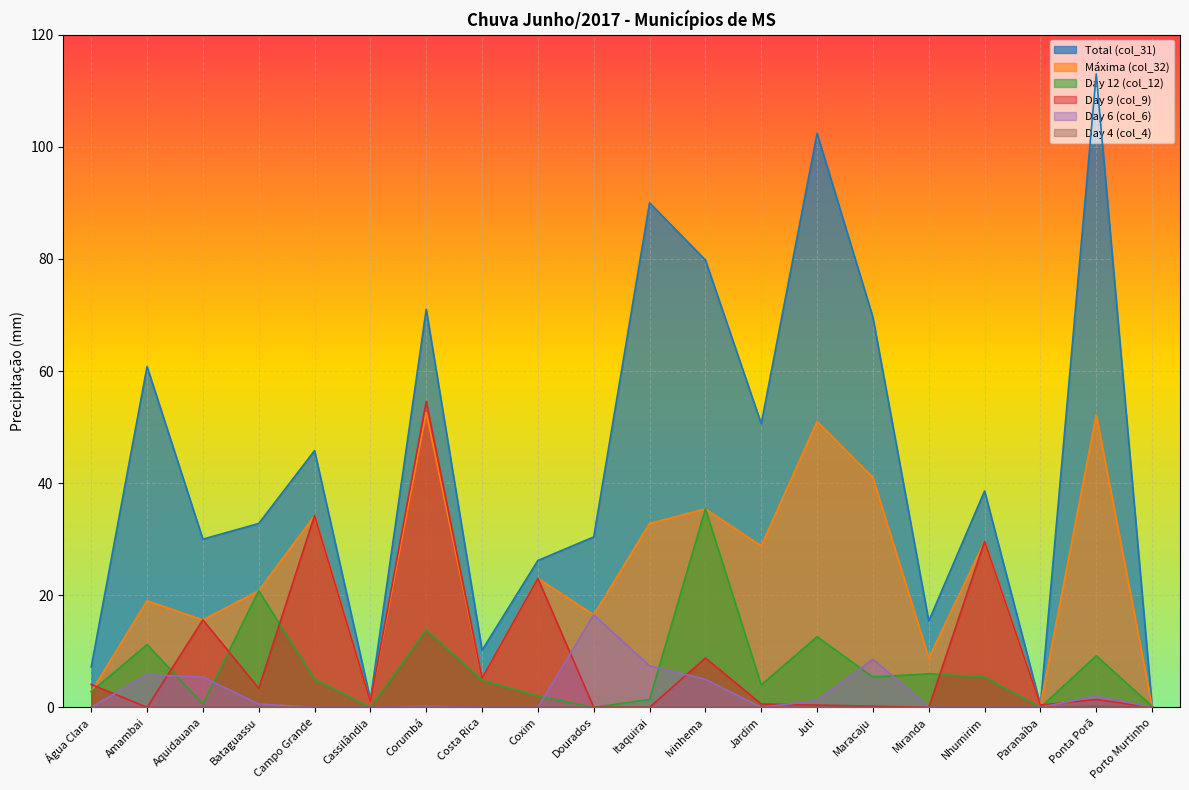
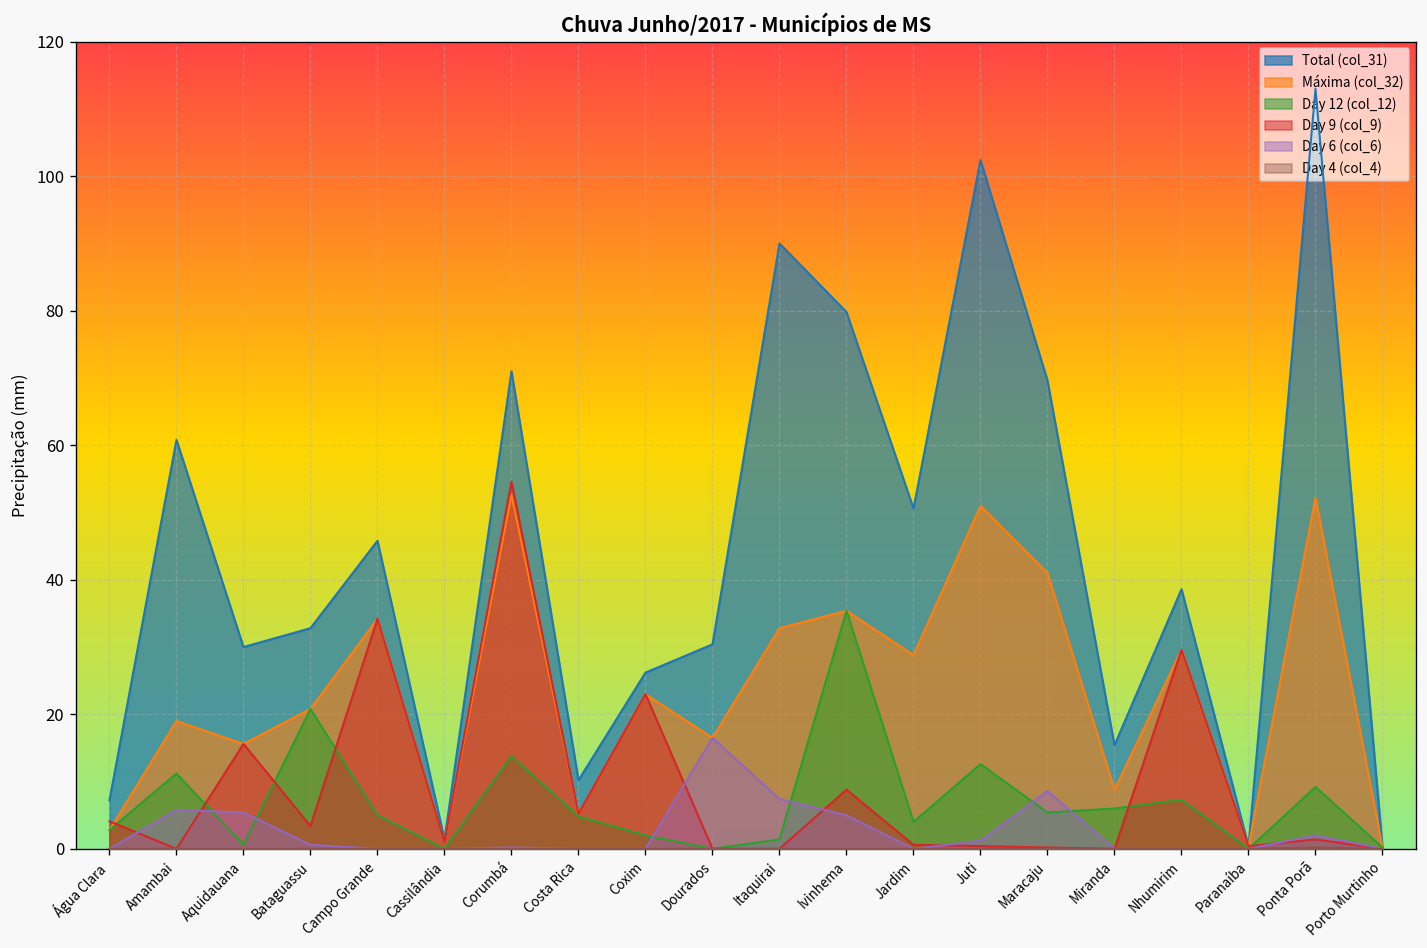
  {
    "Total (col_31)": {
      "Água Clara": 7,
      "Amambai": 61,
      "Aquidauana": 30,
      "Bataguassu": 33,
      "Campo Grande": 46,
      "Corumbá": 71,
      "Costa Rica": 10,
      "Coxim": 26,
      "Dourados": 30,
      "Itaquirai": 90,
      "Ivinhema": 80,
      "Jardim": 51,
      "Juti": 102,
      "Maracaju": 70,
      "Miranda": 15,
      "Nhumirim": 39
    },
    "Máxima (col_32)": {
      "Amambai": 19,
      "Corumbá": 53,
      "Itaquirai": 33,
      "Jardim": 29,
      "Juti": 51,
      "Maracaju": 41,
      "Miranda": 9,
      "Ponta Porã": 52
    },
    "Day 12 (col_12)": {
      "Amambai": 11,
      "Aquidauana": 1,
      "Campo Grande": 5,
      "Corumbá": 14,
      "Coxim": 2,
      "Itaquirai": 1,
      "Jardim": 4,
      "Juti": 13,
      "Maracaju": 5,
      "Miranda": 6,
-     "Nhumirim": 5,
+     "Nhumirim": 7,
      "Ponta Porã": 9
    },
    "Day 9 (col_9)": {
      "Água Clara": 4,
      "Bataguassu": 3,
      "Corumbá": 55,
      "Ivinhema": 9,
      "Jardim": 1,
      "Ponta Porã": 1
    },
    "Day 6 (col_6)": {
      "Amambai": 6,
      "Aquidauana": 5,
      "Bataguassu": 1,
      "Itaquirai": 7,
      "Ivinhema": 5,
      "Juti": 1,
      "Maracaju": 9,
      "Ponta Porã": 2
    },
    "Day 4 (col_4)": {
      "Aquidauana": 0,
      "Bataguassu": 0,
      "Ivinhema": 0,
      "Ponta Porã": 0
    }
  }
